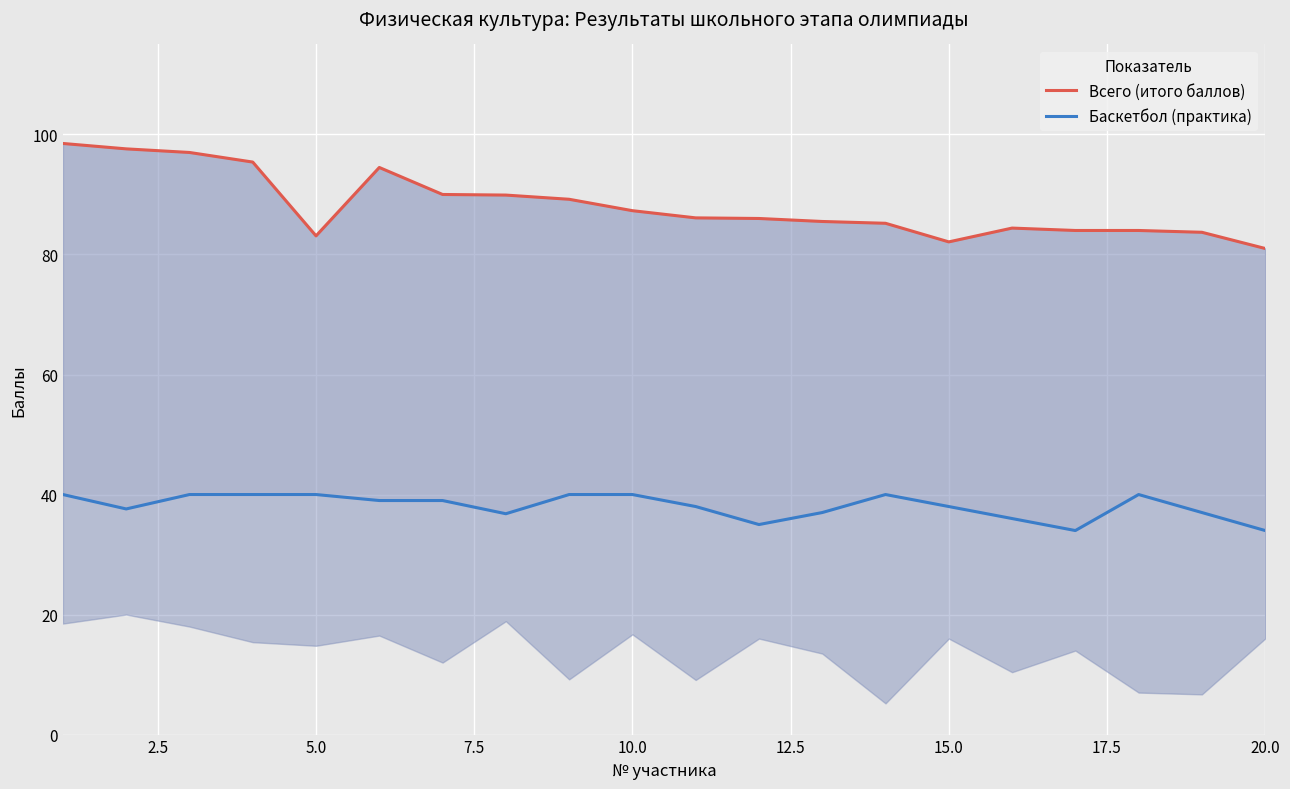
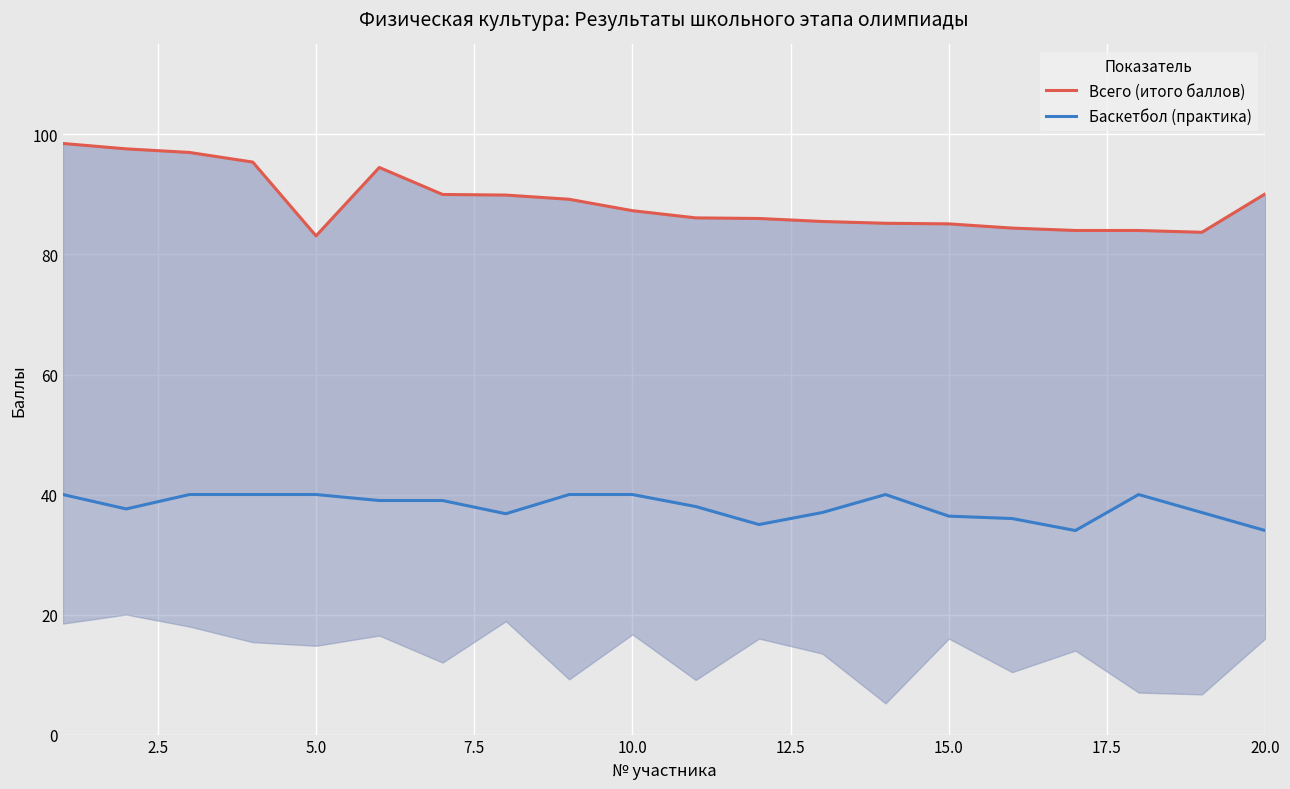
  {
    "Всего (итого баллов)": {
      "5.0": 83,
      "10.0": 87,
-     "15.0": 82,
-     "20.0": 81
+     "15.0": 85,
+     "20.0": 90
    },
    "Баскетбол (практика)": {
      "5.0": 40,
      "10.0": 40,
-     "15.0": 38,
+     "15.0": 36,
      "20.0": 34
    }
  }
